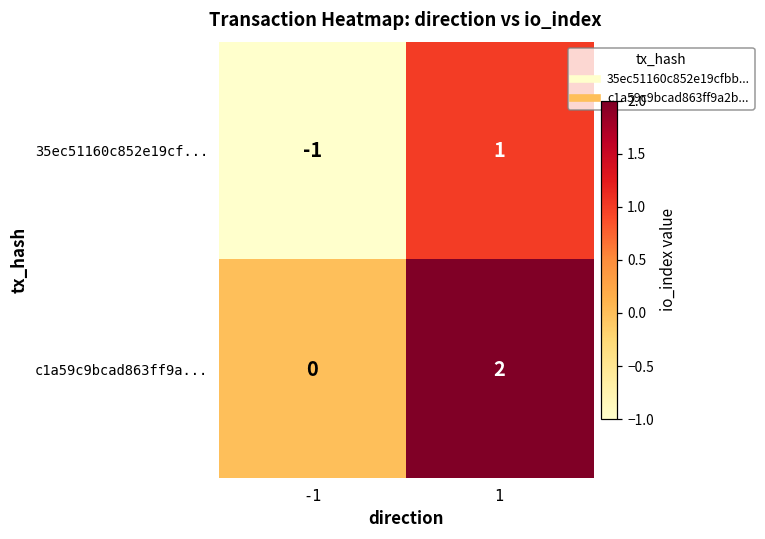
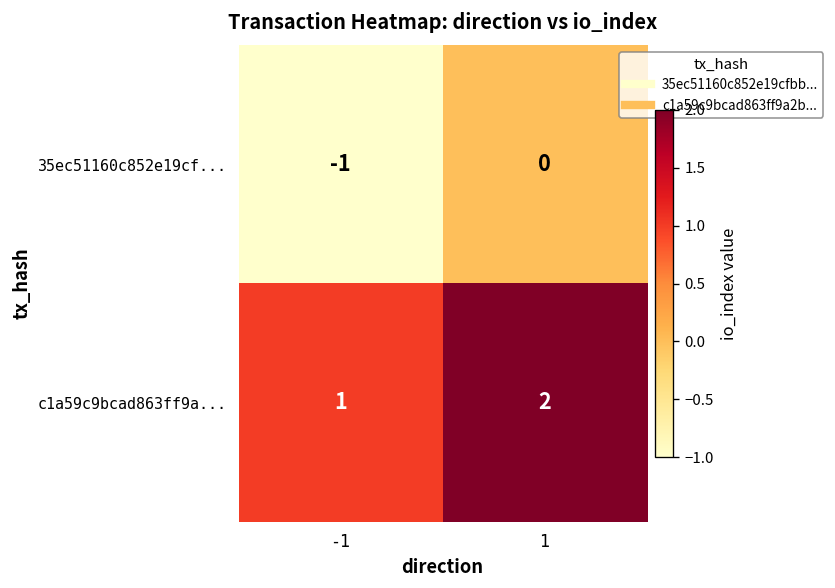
  {
    "35ec51160c852e19cf...": {
      "-1": -1,
-     "1": 1
+     "1": 0
    },
    "c1a59c9bcad863ff9a...": {
-     "-1": 0,
+     "-1": 1,
      "1": 2
    }
  }
